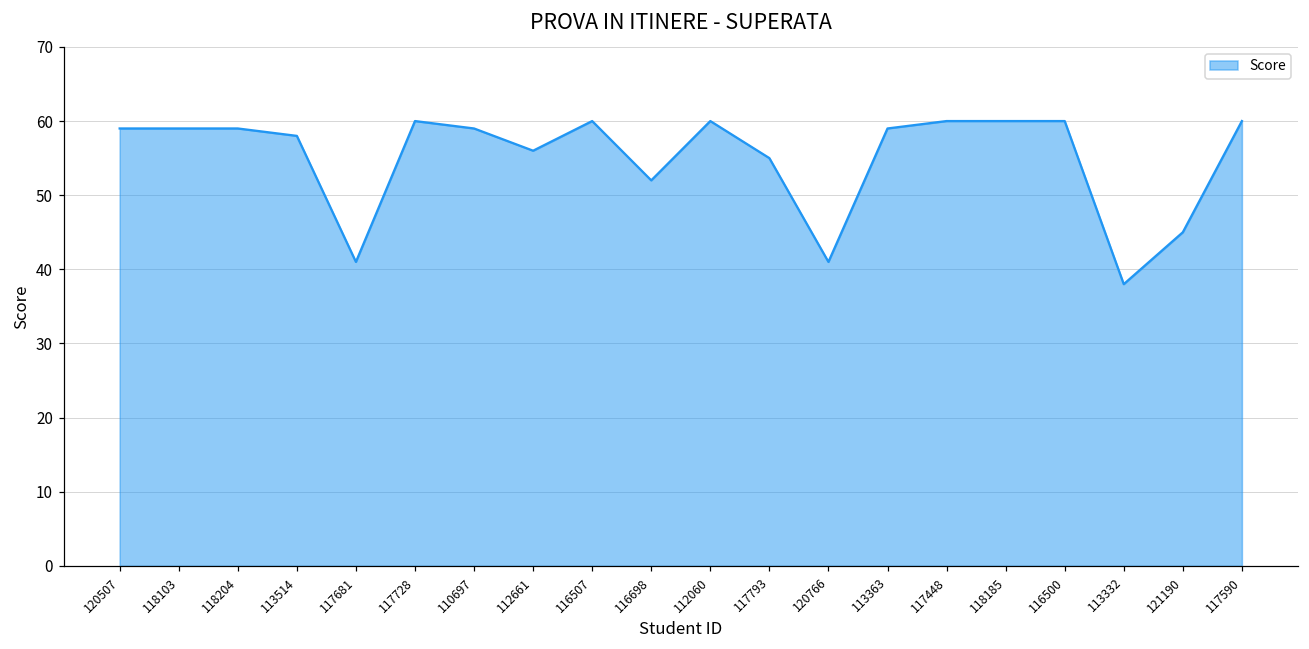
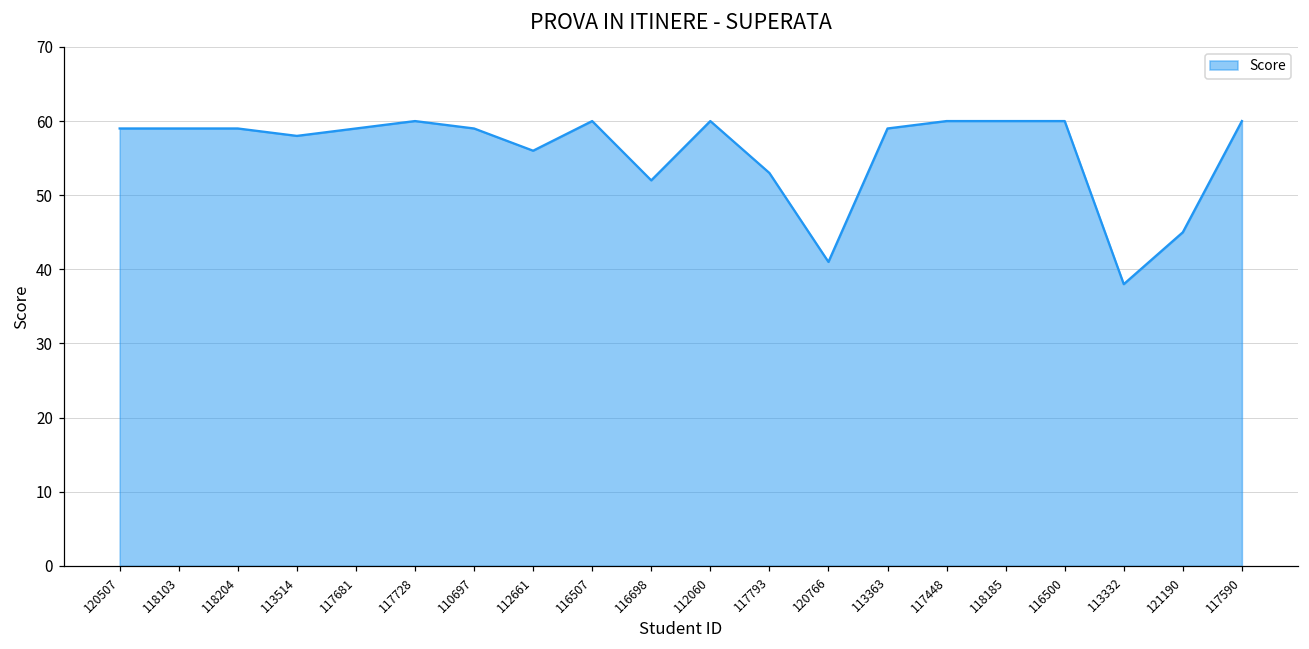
  {
    "120507": 59,
    "118103": 59,
    "118204": 59,
    "113514": 58,
-   "117681": 41,
+   "117681": 59,
    "117728": 60,
    "110697": 59,
    "112661": 56,
    "116507": 60,
    "116698": 52,
    "112060": 60,
-   "117793": 55,
+   "117793": 53,
    "120766": 41,
    "113363": 59,
    "117448": 60,
    "118185": 60,
    "116500": 60,
    "113332": 38,
    "121190": 45,
    "117590": 60
  }
